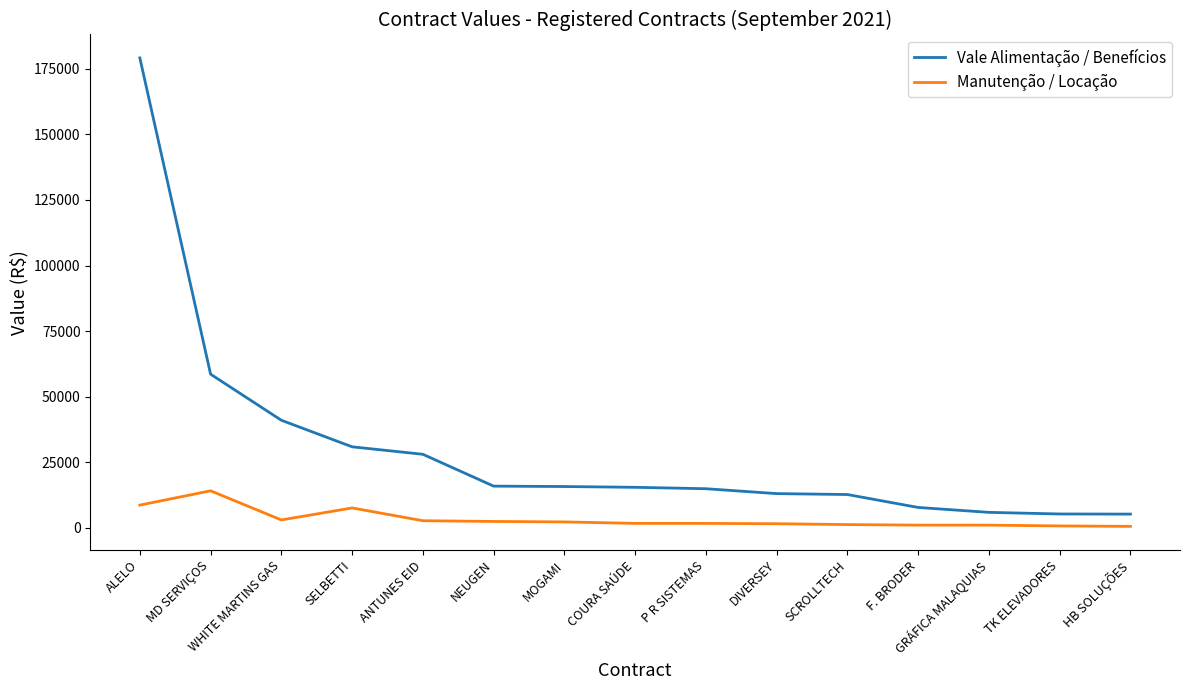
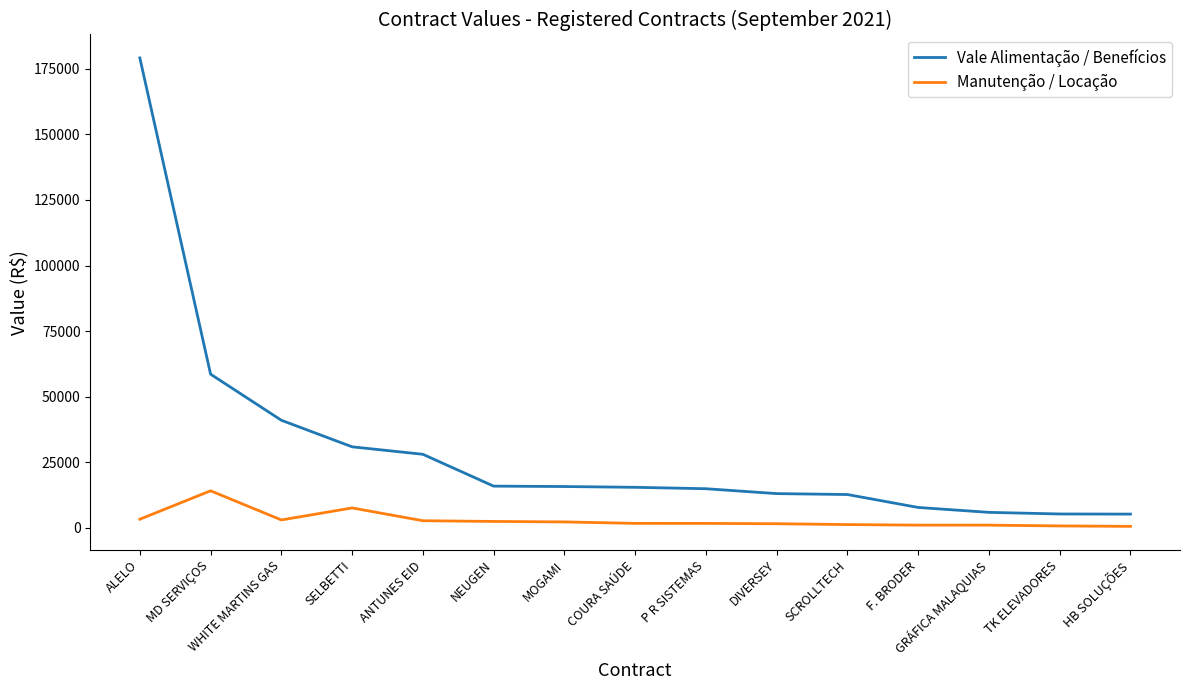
  {
    "Vale Alimentação / Benefícios": {
      "ALELO": 179000,
      "MD SERVIÇOS": 59000,
      "WHITE MARTINS GAS": 41000,
      "SELBETTI": 31000,
      "ANTUNES EID": 28000,
      "NEUGEN": 16000,
      "MOGAMI": 16000,
      "COURA SAÚDE": 16000,
      "P R SISTEMAS": 15000,
      "DIVERSEY": 13000,
      "SCROLLTECH": 13000,
      "F. BRODER": 8000,
      "GRÁFICA MALAQUIAS": 6000,
      "TK ELEVADORES": 5000,
      "HB SOLUÇÕES": 5000
    },
    "Manutenção / Locação": {
-     "ALELO": 9000,
+     "ALELO": 3000,
      "MD SERVIÇOS": 14000,
      "WHITE MARTINS GAS": 3000,
      "SELBETTI": 8000,
      "ANTUNES EID": 3000,
      "NEUGEN": 2000,
      "MOGAMI": 2000,
      "COURA SAÚDE": 2000,
      "P R SISTEMAS": 2000,
      "DIVERSEY": 2000,
      "SCROLLTECH": 1000,
      "F. BRODER": 1000,
      "GRÁFICA MALAQUIAS": 1000,
      "TK ELEVADORES": 1000,
      "HB SOLUÇÕES": 1000
    }
  }
